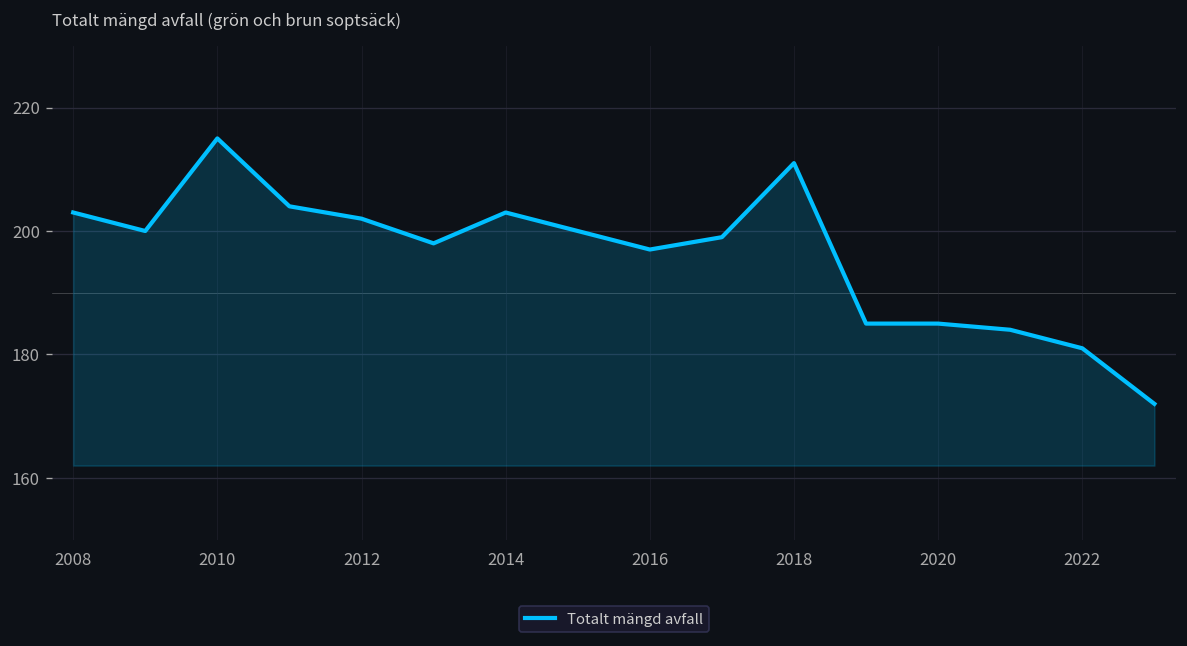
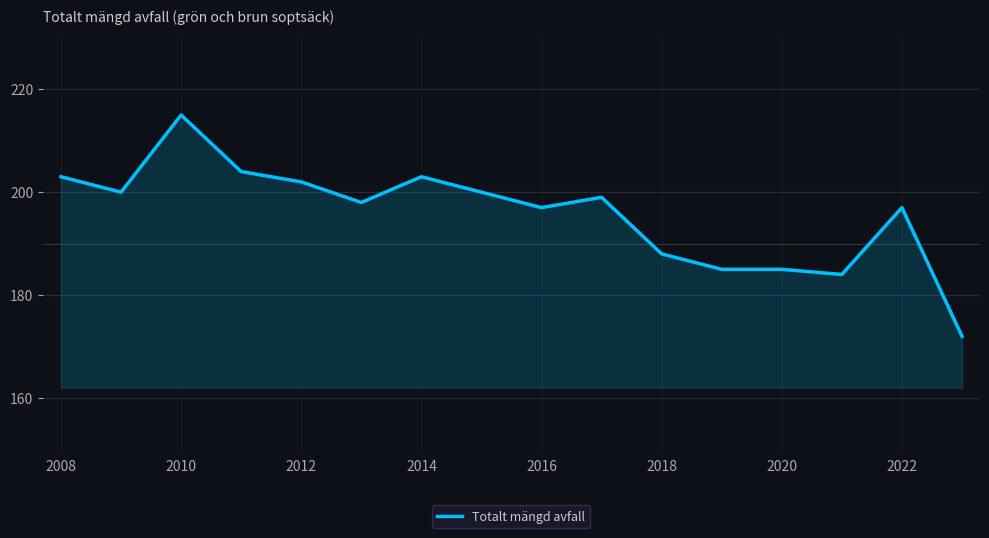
  {
    "2008": 203,
    "2010": 215,
    "2012": 202,
    "2014": 203,
    "2016": 197,
-   "2018": 211,
+   "2018": 188,
    "2020": 185,
-   "2022": 181
+   "2022": 197
  }
